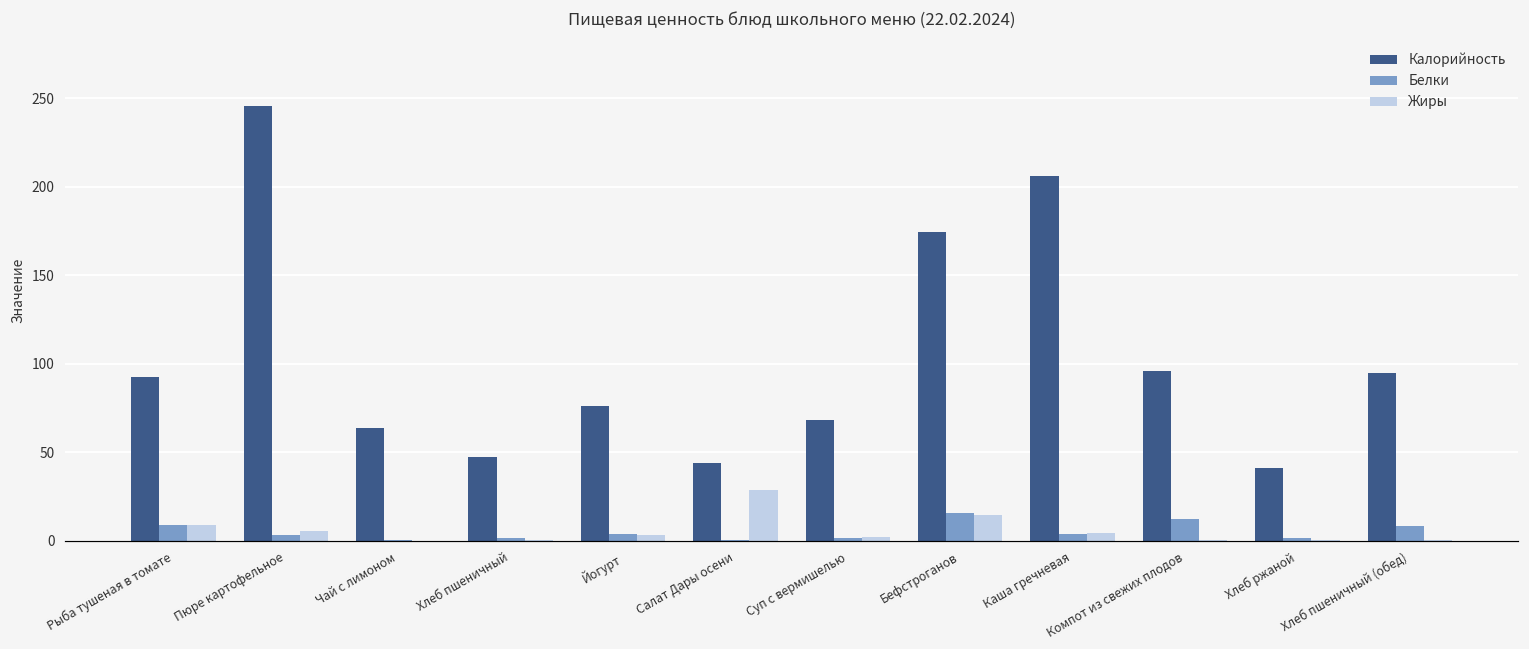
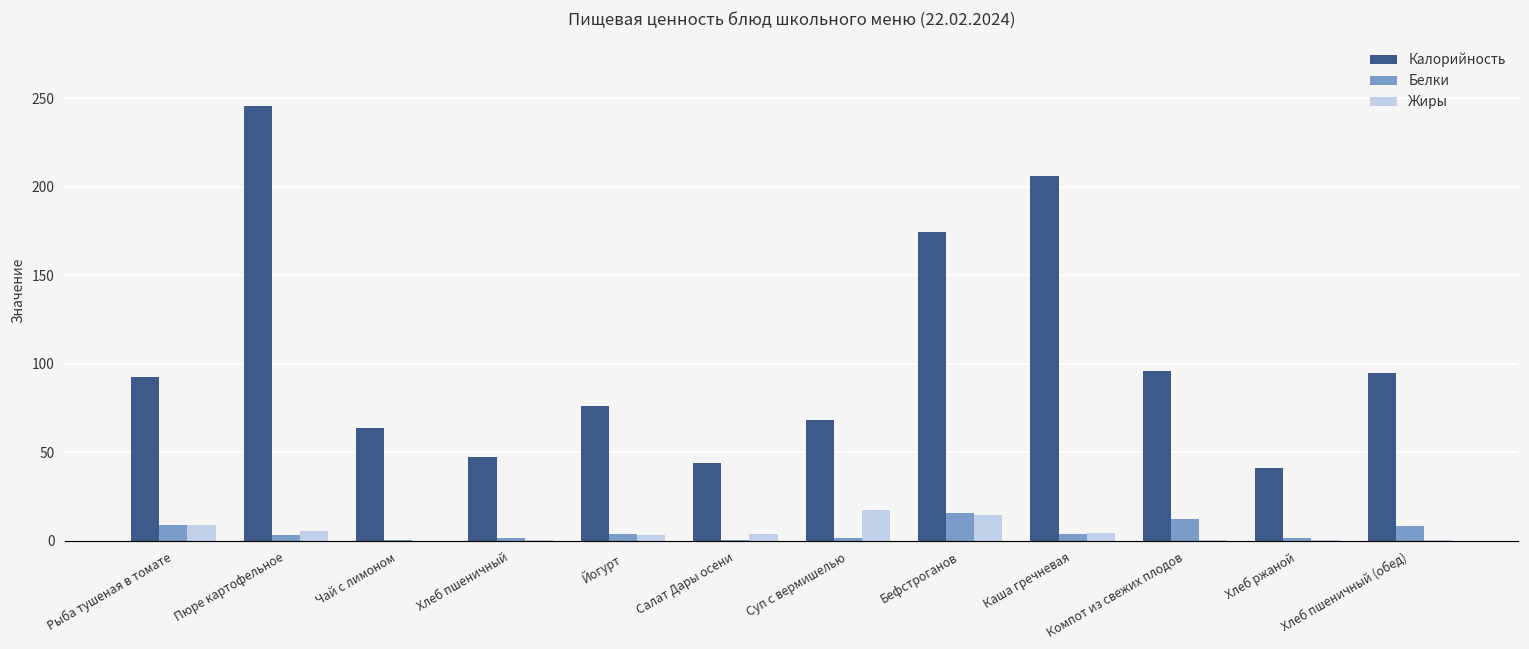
  {
    "Калорийность": {
      "Рыба тушеная в томате": 93,
      "Пюре картофельное": 246,
      "Чай с лимоном": 64,
      "Хлеб пшеничный": 47,
      "Йогурт": 76,
      "Салат Дары осени": 44,
      "Суп с вермишелью": 68,
      "Бефстроганов": 174,
      "Каша гречневая": 206,
      "Компот из свежих плодов": 96,
      "Хлеб ржаной": 41,
      "Хлеб пшеничный (обед)": 95
    },
    "Белки": {
      "Рыба тушеная в томате": 9,
      "Пюре картофельное": 3,
      "Йогурт": 4,
      "Бефстроганов": 16,
      "Каша гречневая": 4,
      "Компот из свежих плодов": 12,
      "Хлеб пшеничный (обед)": 8
    },
    "Жиры": {
      "Рыба тушеная в томате": 9,
      "Пюре картофельное": 5,
      "Чай с лимоном": 0,
      "Йогурт": 3,
-     "Салат Дары осени": 29,
-     "Суп с вермишелью": 2,
+     "Салат Дары осени": 4,
+     "Суп с вермишелью": 17,
      "Бефстроганов": 14,
      "Каша гречневая": 5
    }
  }
